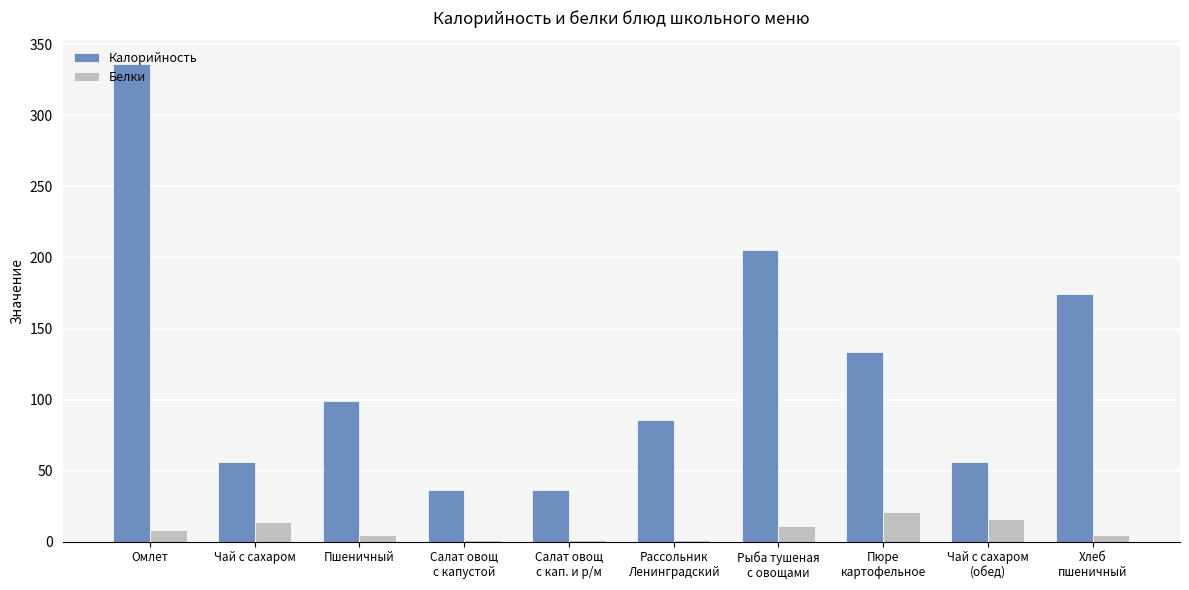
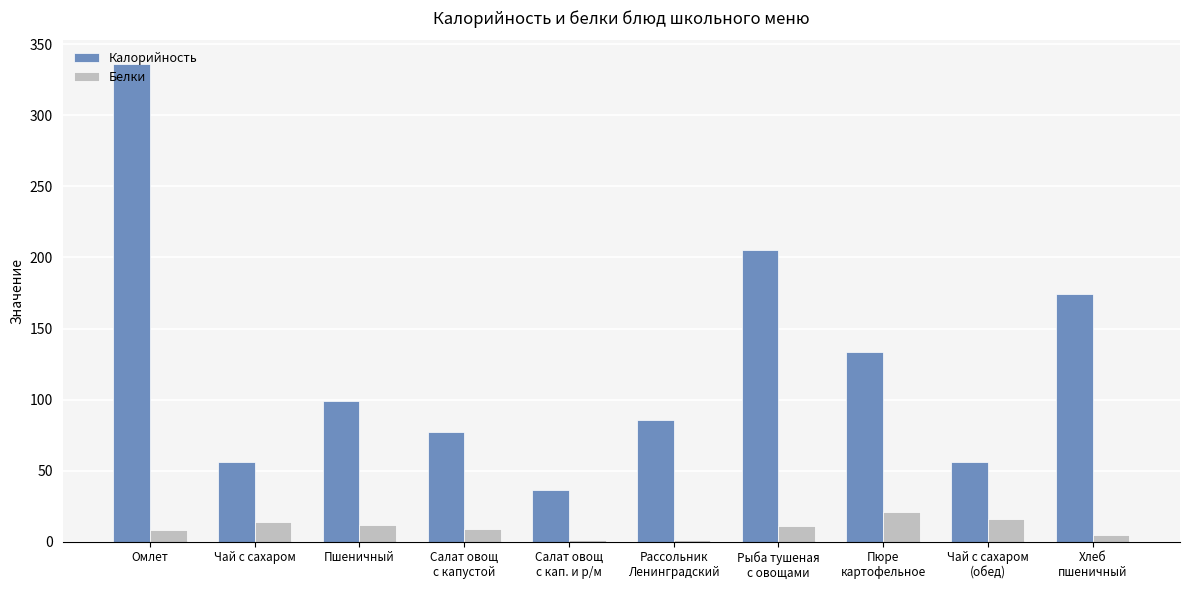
  {
    "Калорийность": {
      "Омлет": 336,
      "Чай с сахаром": 56,
      "Пшеничный": 99,
-     "Салат овощ с капустой": 36,
+     "Салат овощ с капустой": 77,
      "Салат овощ с кап. и р/м": 36,
      "Рассольник Ленинградский": 86,
      "Рыба тушеная с овощами": 205,
      "Пюре картофельное": 134,
      "Чай с сахаром (обед)": 56,
      "Хлеб пшеничный": 174
    },
    "Белки": {
      "Омлет": 8,
      "Чай с сахаром": 14,
-     "Пшеничный": 5,
-     "Салат овощ с капустой": 1,
+     "Пшеничный": 12,
+     "Салат овощ с капустой": 9,
      "Рыба тушеная с овощами": 11,
      "Пюре картофельное": 21,
      "Чай с сахаром (обед)": 16,
      "Хлеб пшеничный": 5
    }
  }
